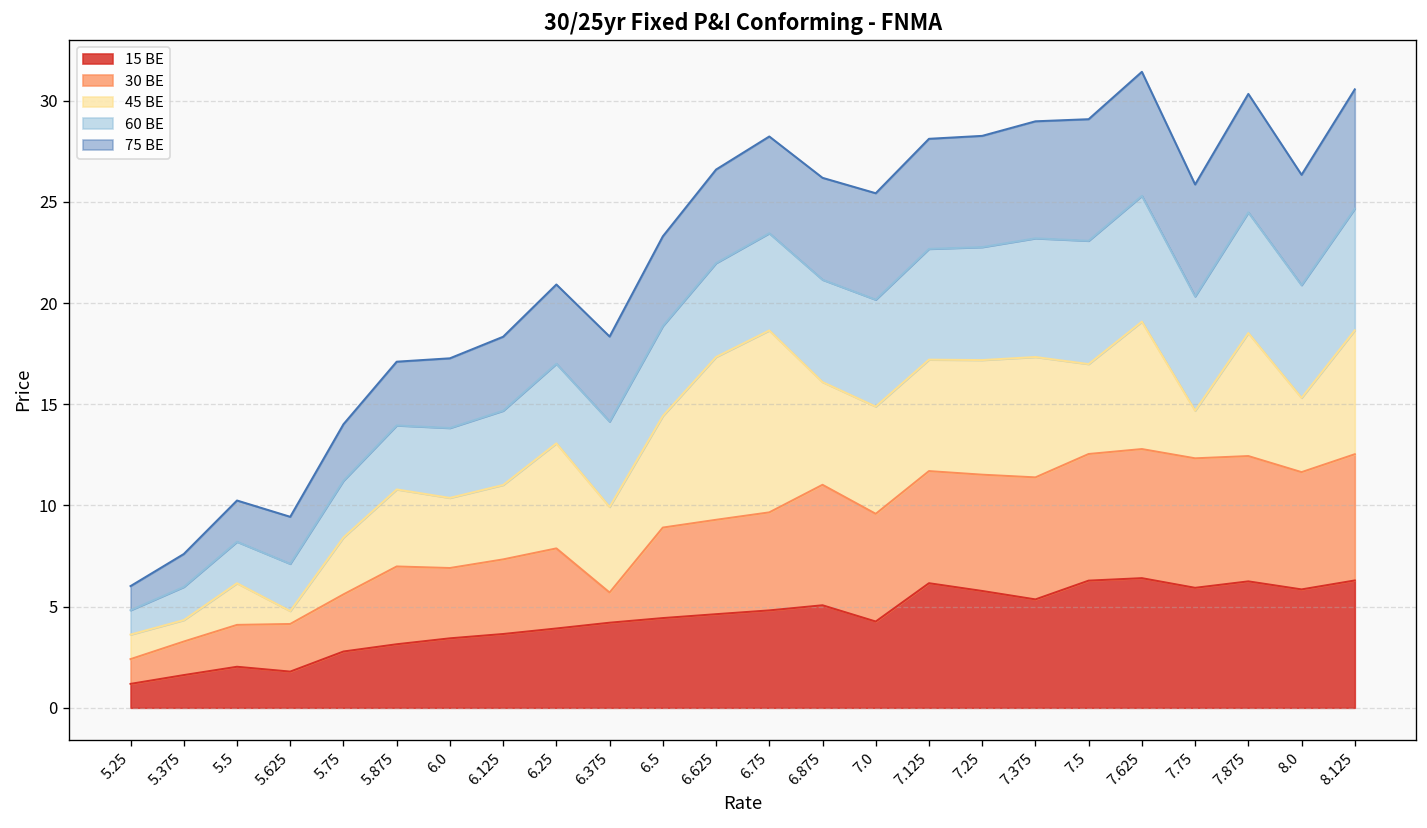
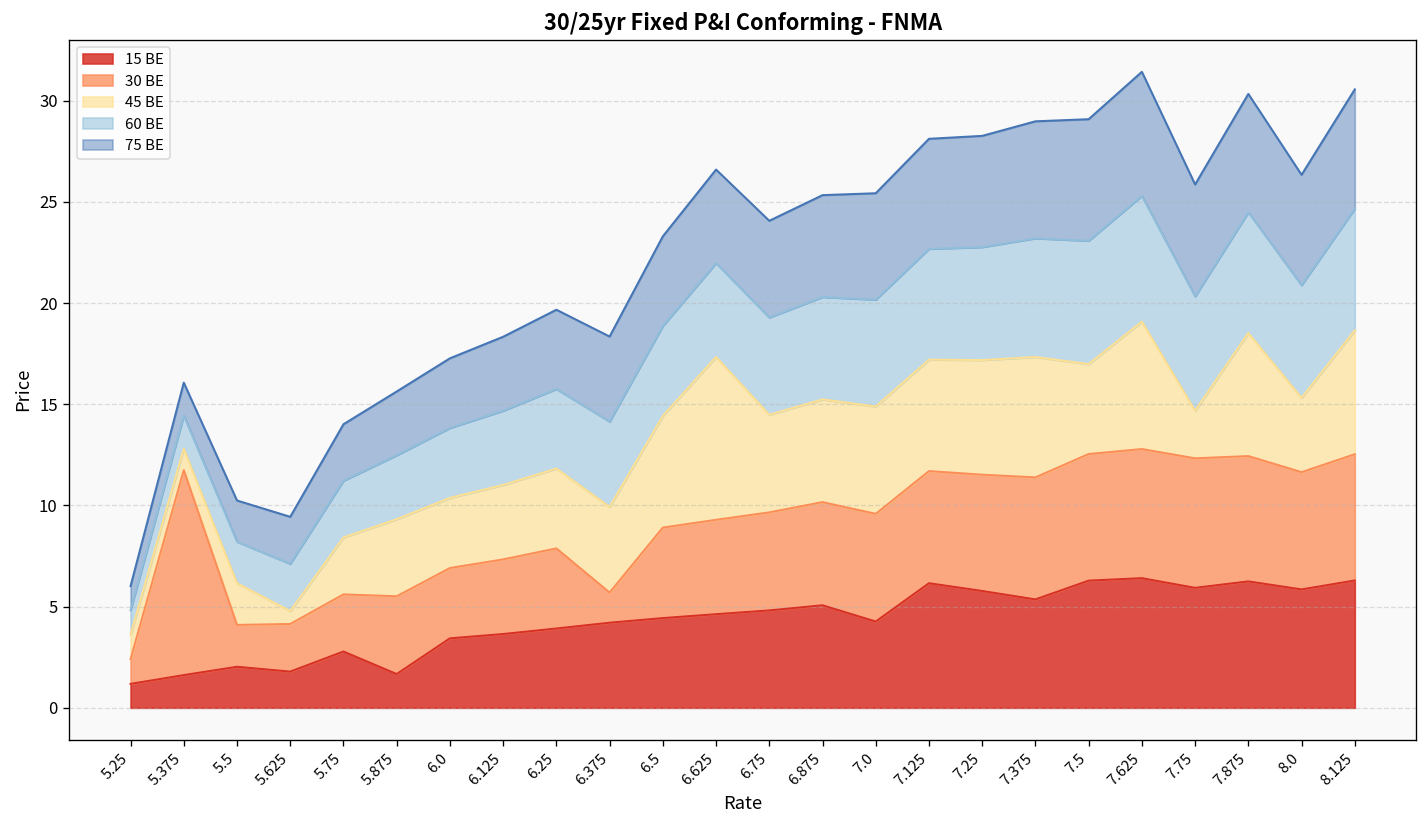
  {
    "15 BE": {
      "5.25": 1.2,
      "5.375": 1.6,
      "5.5": 2.0,
      "5.625": 1.8,
      "5.75": 2.8,
-     "5.875": 3.1,
+     "5.875": 1.7,
      "6.0": 3.4,
      "6.125": 3.6,
      "6.25": 3.9,
      "6.375": 4.2,
      "6.5": 4.4,
      "6.625": 4.6,
      "6.75": 4.8,
      "6.875": 5.1,
      "7.0": 4.3,
      "7.125": 6.2,
      "7.25": 5.8,
      "7.375": 5.4,
      "7.5": 6.3,
      "7.625": 6.4,
      "7.75": 5.9,
      "7.875": 6.2,
      "8.0": 5.9,
      "8.125": 6.3
    },
    "30 BE": {
      "5.25": 1.2,
-     "5.375": 1.7,
+     "5.375": 10.1,
      "5.5": 2.1,
      "5.625": 2.4,
      "5.75": 2.8,
      "5.875": 3.8,
      "6.0": 3.5,
      "6.125": 3.7,
      "6.25": 4.0,
      "6.375": 1.5,
      "6.5": 4.5,
      "6.625": 4.7,
      "6.75": 4.8,
-     "6.875": 6.0,
+     "6.875": 5.1,
      "7.0": 5.3,
      "7.125": 5.5,
      "7.25": 5.7,
      "7.375": 6.0,
      "7.5": 6.3,
      "7.625": 6.4,
      "7.75": 6.4,
      "7.875": 6.2,
      "8.0": 5.8,
      "8.125": 6.2
    },
    "45 BE": {
      "5.25": 1.2,
      "5.375": 1.1,
      "5.5": 2.1,
      "5.625": 0.6,
      "5.75": 2.8,
      "5.875": 3.8,
      "6.0": 3.5,
      "6.125": 3.7,
-     "6.25": 5.2,
+     "6.25": 3.9,
      "6.375": 4.2,
      "6.5": 5.5,
      "6.625": 8.0,
-     "6.75": 9.0,
+     "6.75": 4.8,
      "6.875": 5.1,
      "7.0": 5.3,
      "7.125": 5.5,
      "7.25": 5.7,
      "7.375": 5.9,
      "7.5": 4.4,
      "7.625": 6.3,
      "7.75": 2.4,
      "7.875": 6.1,
      "8.0": 3.7,
      "8.125": 6.1
    }
  }
